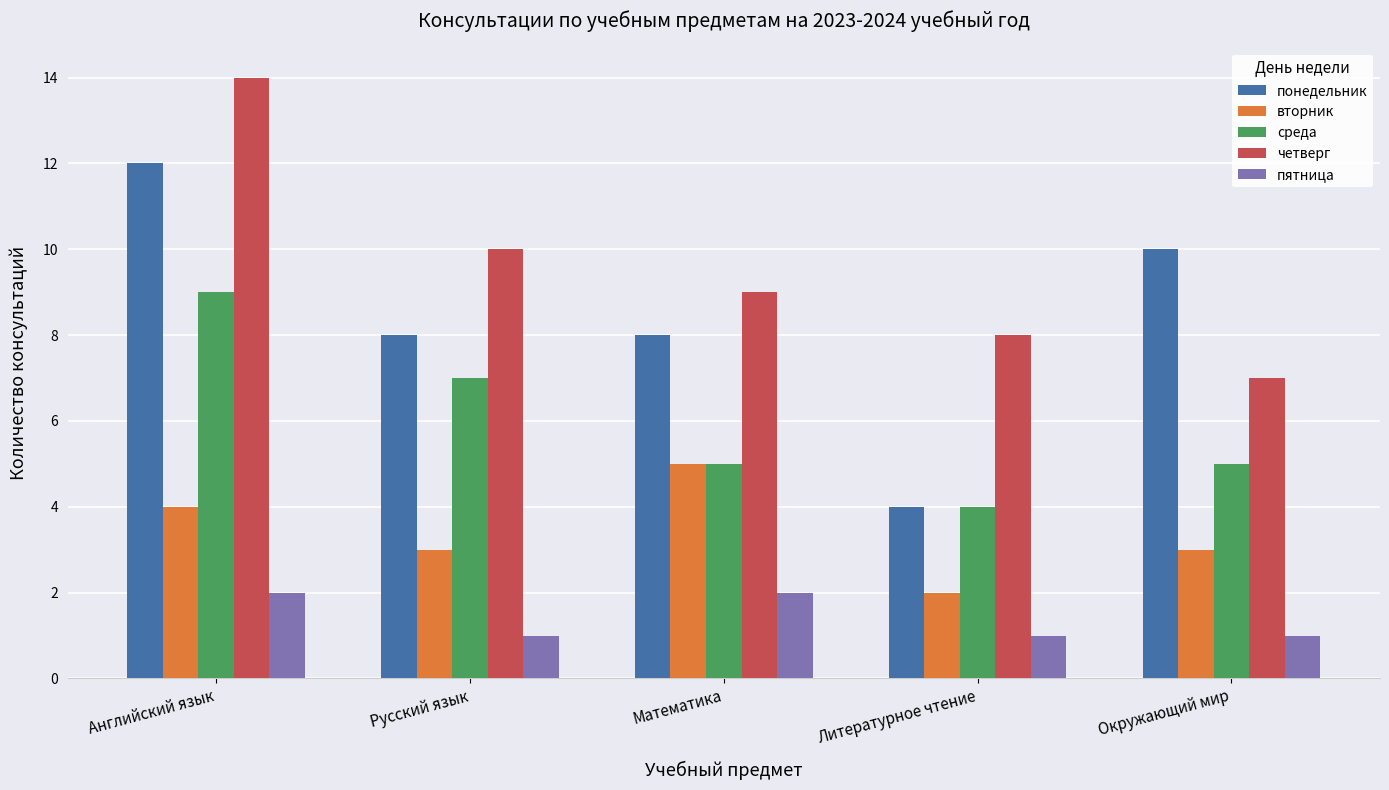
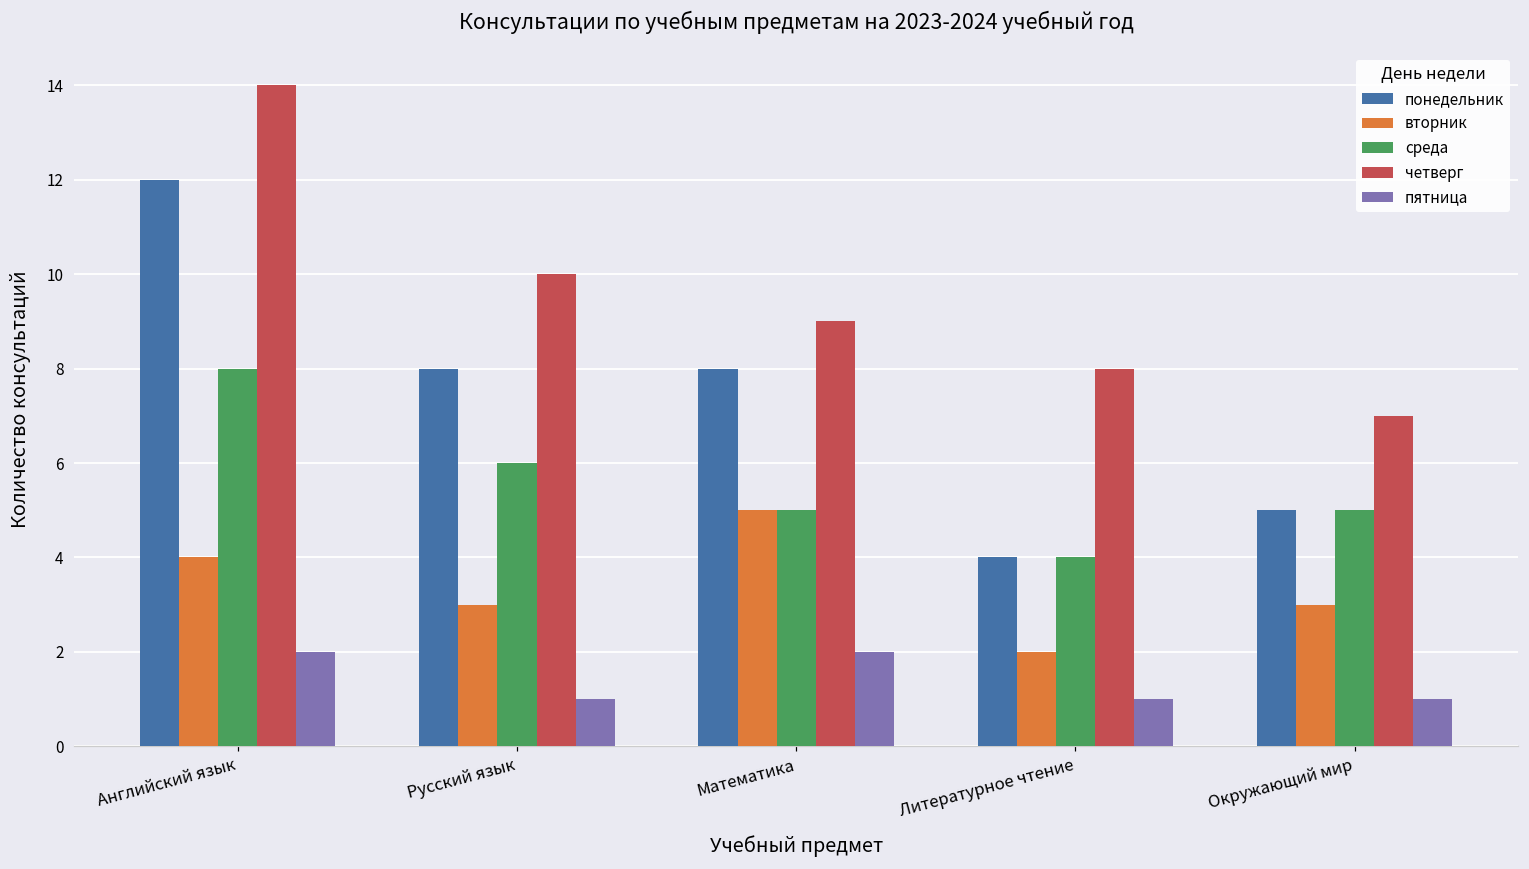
  {
    "понедельник": {
      "Английский язык": 12,
      "Русский язык": 8,
      "Математика": 8,
      "Литературное чтение": 4,
-     "Окружающий мир": 10
+     "Окружающий мир": 5
    },
    "среда": {
-     "Английский язык": 9,
-     "Русский язык": 7,
+     "Английский язык": 8,
+     "Русский язык": 6,
      "Математика": 5,
      "Литературное чтение": 4,
      "Окружающий мир": 5
    },
    "пятница": {
      "Английский язык": 2,
      "Русский язык": 1,
      "Математика": 2,
      "Литературное чтение": 1,
      "Окружающий мир": 1
    }
  }
